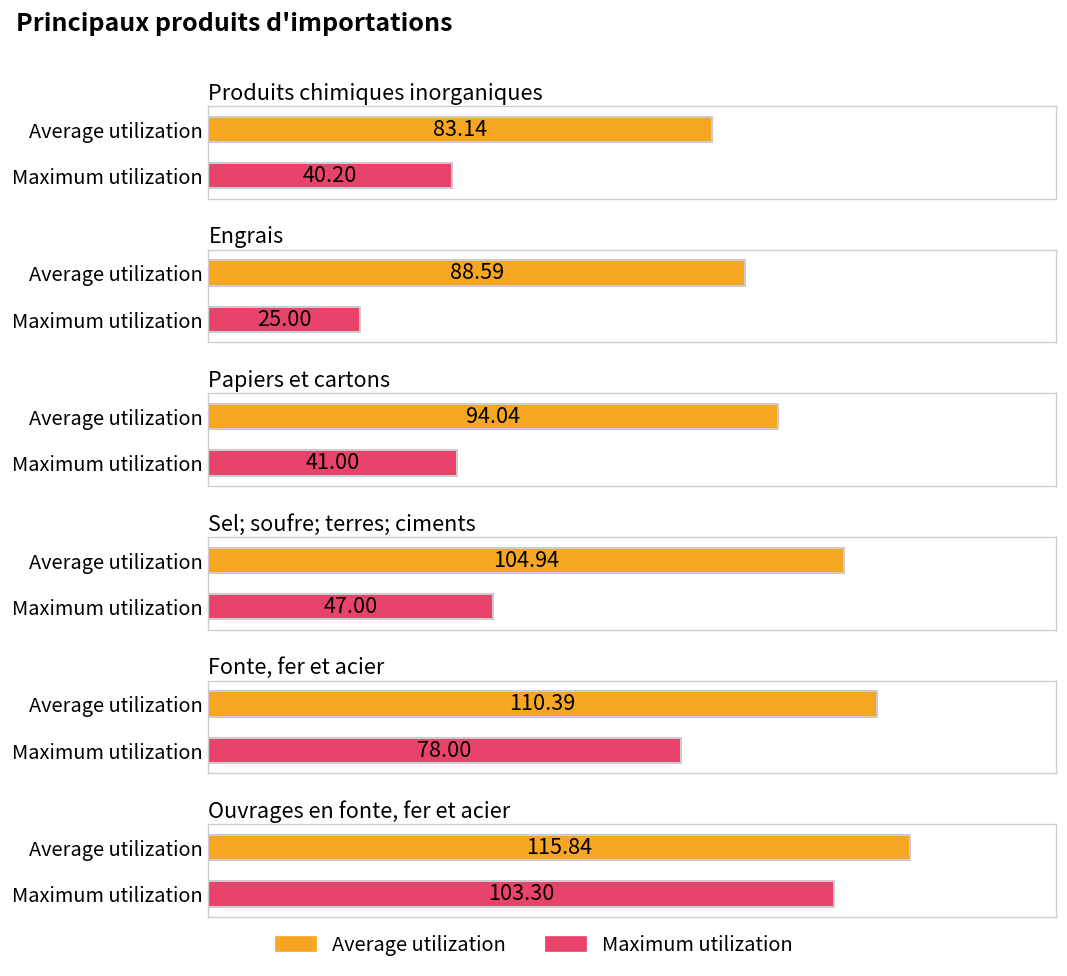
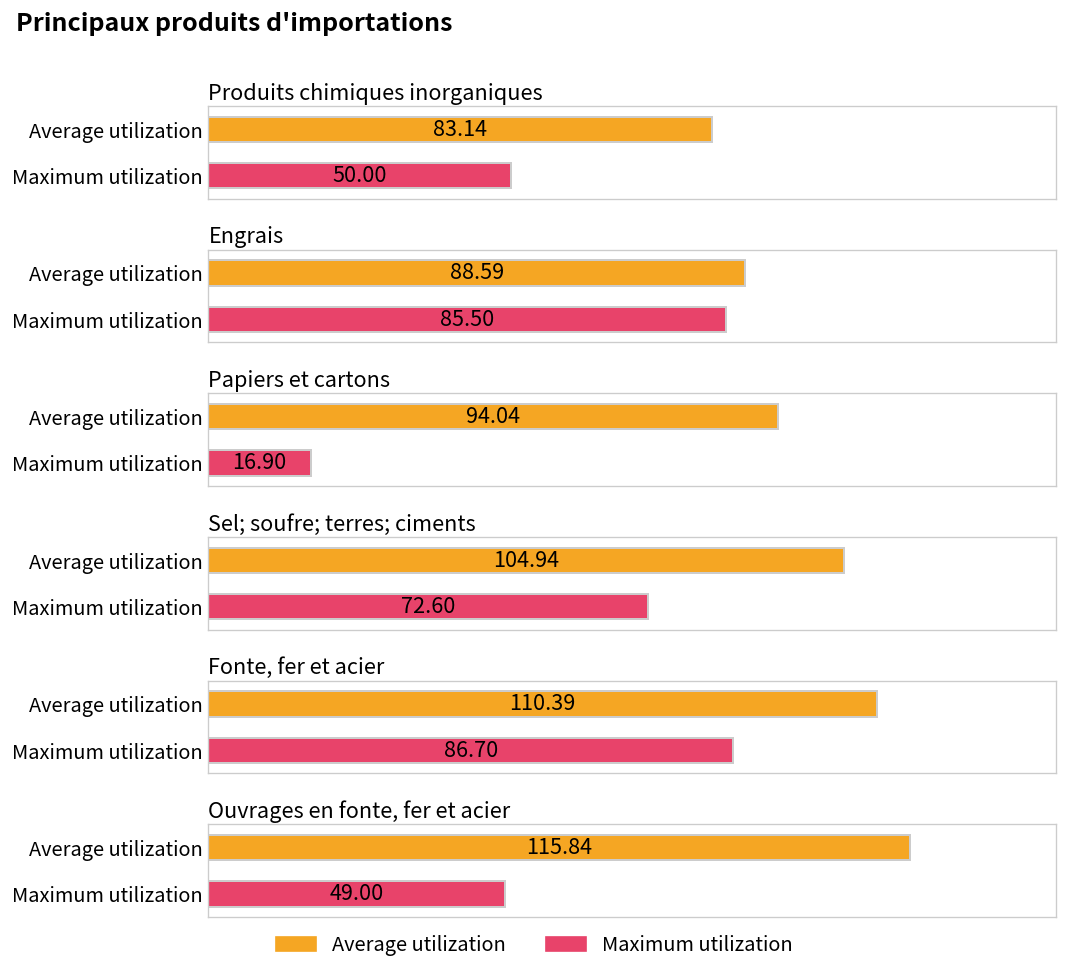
  {
    "Produits chimiques inorganiques": {
      "Average utilization": 83.14,
-     "Maximum utilization": 40.20
+     "Maximum utilization": 50.00
    },
    "Engrais": {
      "Average utilization": 88.59,
-     "Maximum utilization": 25.00
+     "Maximum utilization": 85.50
    },
    "Papiers et cartons": {
      "Average utilization": 94.04,
-     "Maximum utilization": 41.00
+     "Maximum utilization": 16.90
    },
    "Sel; soufre; terres; ciments": {
      "Average utilization": 104.94,
-     "Maximum utilization": 47.00
+     "Maximum utilization": 72.60
    },
    "Fonte, fer et acier": {
      "Average utilization": 110.39,
-     "Maximum utilization": 78.00
+     "Maximum utilization": 86.70
    },
    "Ouvrages en fonte, fer et acier": {
      "Average utilization": 115.84,
-     "Maximum utilization": 103.30
+     "Maximum utilization": 49.00
    }
  }
